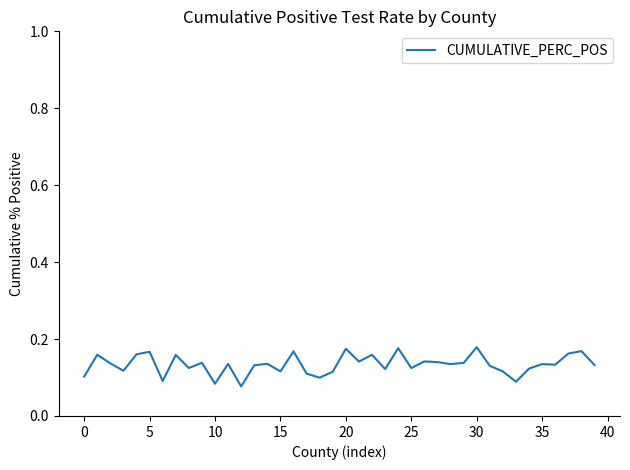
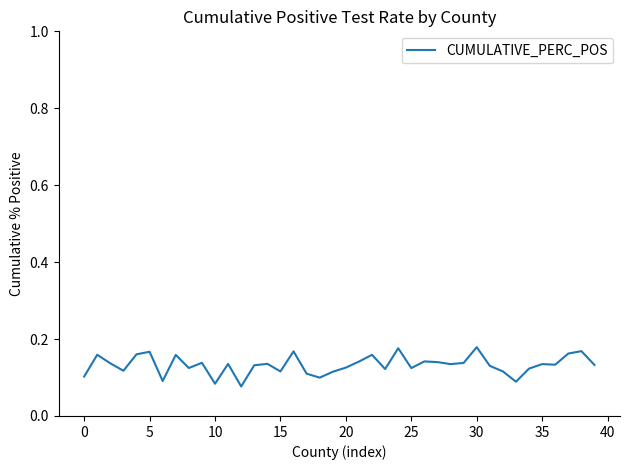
  {
    "0": 0.10,
    "5": 0.17,
    "10": 0.08,
    "15": 0.12,
-   "20": 0.17,
+   "20": 0.13,
    "25": 0.12,
    "30": 0.18,
    "35": 0.13
  }
